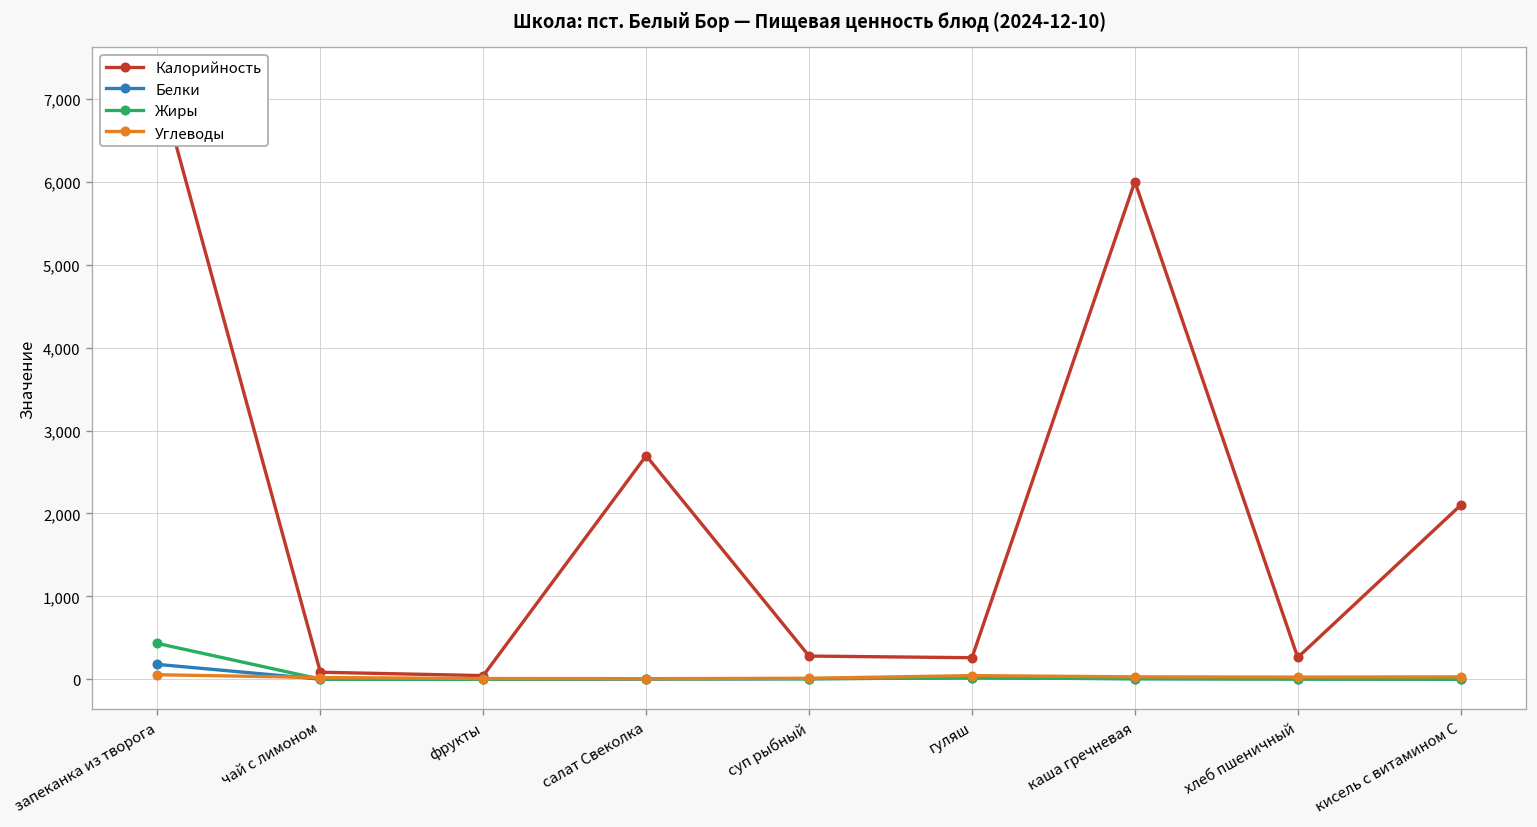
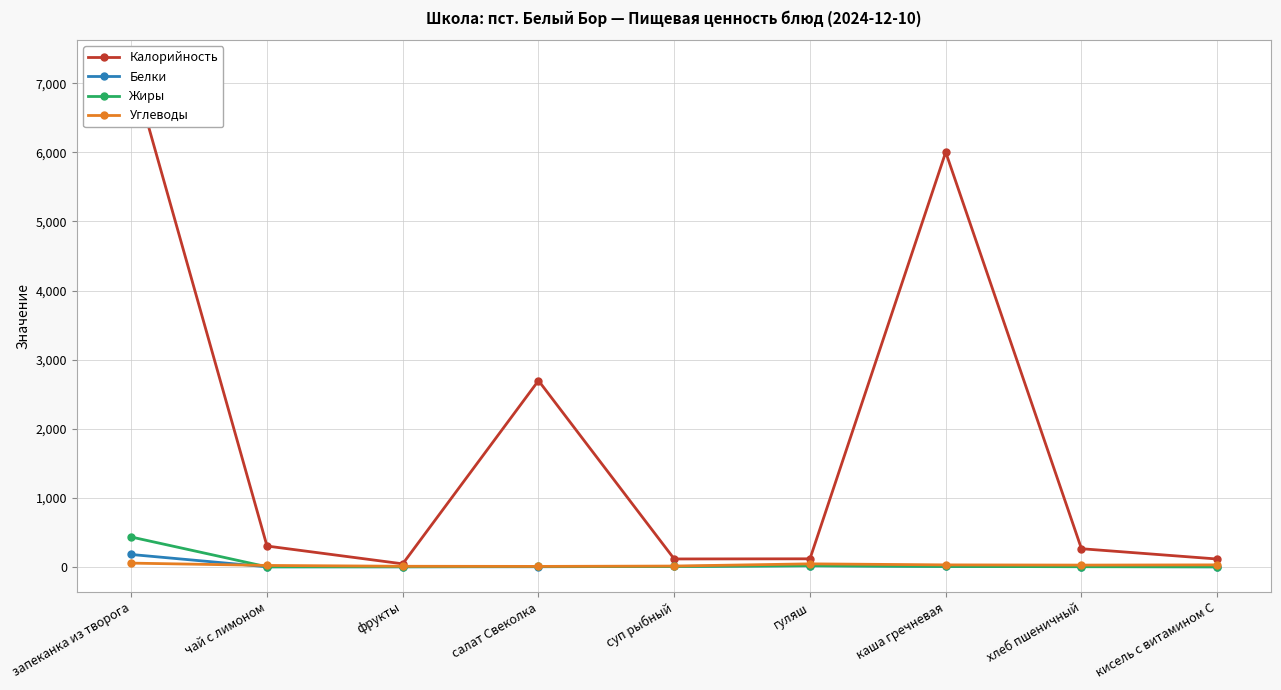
  {
    "Калорийность": {
-     "чай с лимоном": "100",
+     "чай с лимоном": "300",
      "салат Свеколка": "2,700",
-     "суп рыбный": "300",
-     "гуляш": "300",
+     "суп рыбный": "100",
+     "гуляш": "100",
      "каша гречневая": "6,000",
      "хлеб пшеничный": "300",
-     "кисель с витамином С": "2,100"
+     "кисель с витамином С": "100"
    },
    "Белки": {
      "запеканка из творога": "200"
    },
    "Жиры": {
      "запеканка из творога": "400"
    },
    "Углеводы": {
      "запеканка из творога": "100"
    }
  }
